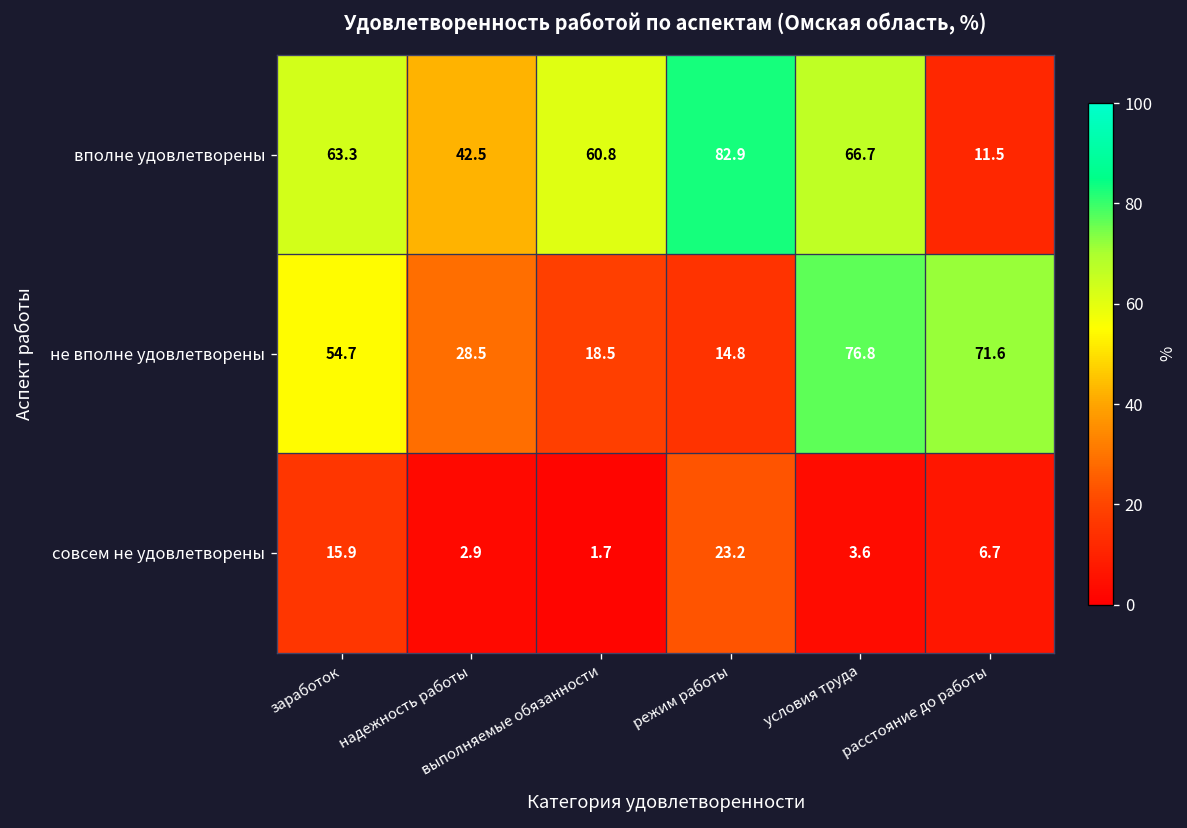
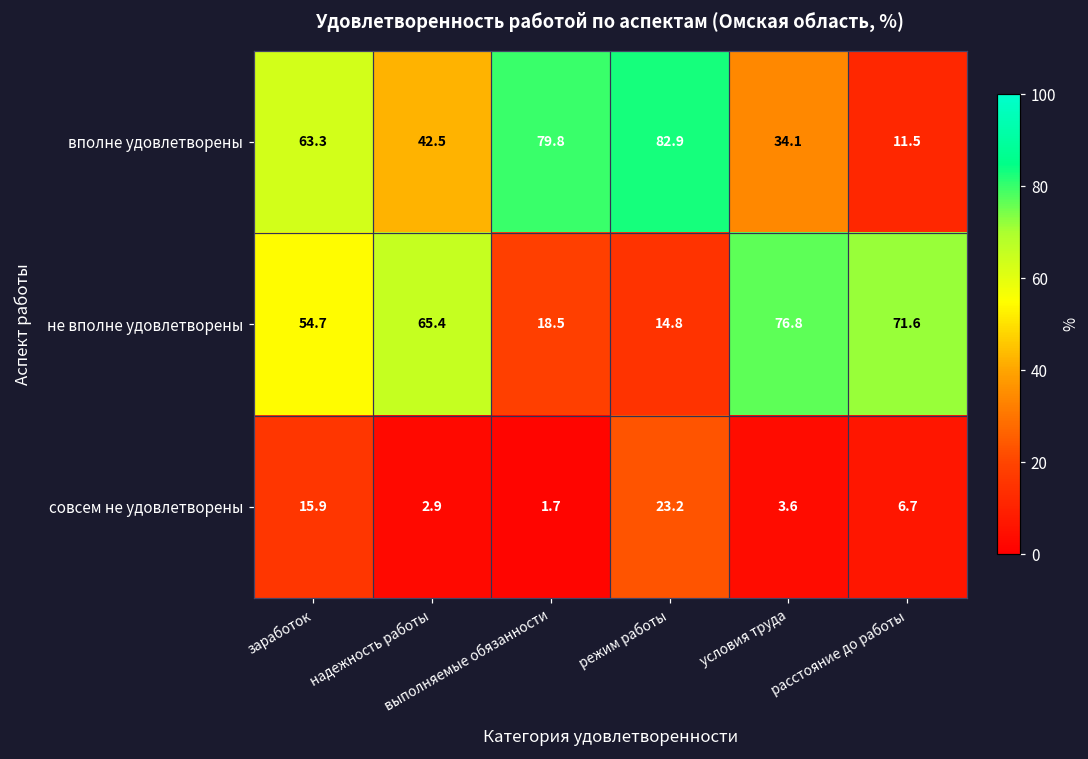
  {
    "вполне удовлетворены": {
      "заработок": 63.3,
      "надежность работы": 42.5,
-     "выполняемые обязанности": 60.8,
+     "выполняемые обязанности": 79.8,
      "режим работы": 82.9,
-     "условия труда": 66.7,
+     "условия труда": 34.1,
      "расстояние до работы": 11.5
    },
    "не вполне удовлетворены": {
      "заработок": 54.7,
-     "надежность работы": 28.5,
+     "надежность работы": 65.4,
      "выполняемые обязанности": 18.5,
      "режим работы": 14.8,
      "условия труда": 76.8,
      "расстояние до работы": 71.6
    },
    "совсем не удовлетворены": {
      "заработок": 15.9,
      "надежность работы": 2.9,
      "выполняемые обязанности": 1.7,
      "режим работы": 23.2,
      "условия труда": 3.6,
      "расстояние до работы": 6.7
    }
  }
